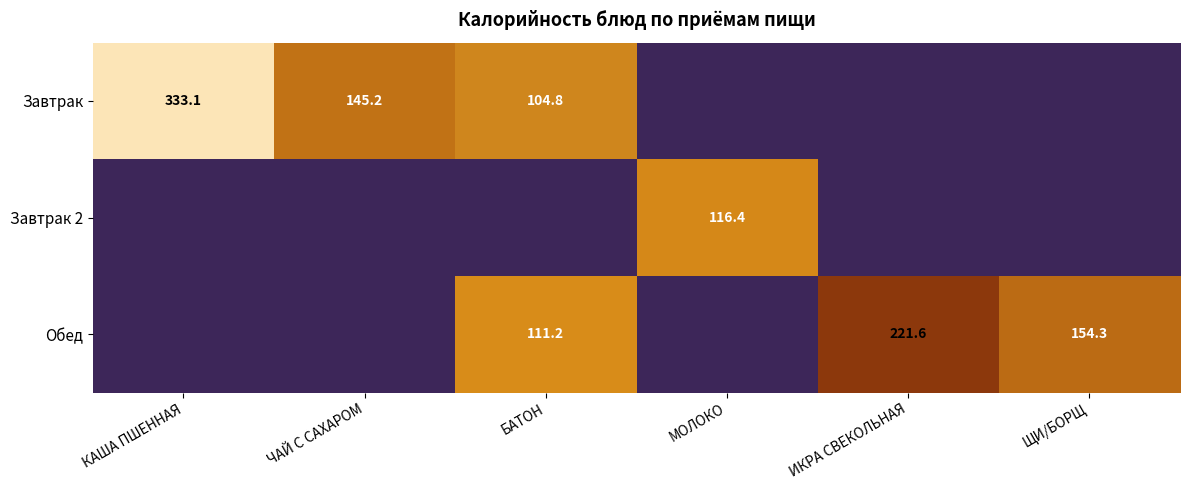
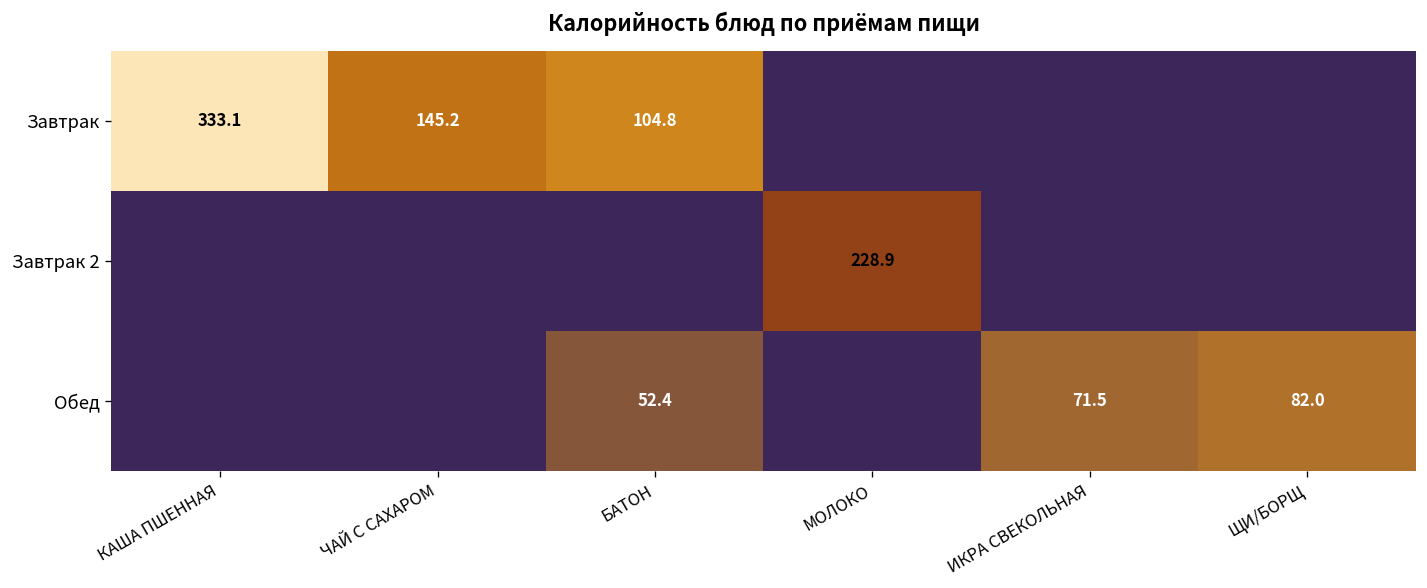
  {
    "Завтрак": {
      "КАША ПШЕННАЯ": 333.1,
      "ЧАЙ С САХАРОМ": 145.2,
      "БАТОН": 104.8
    },
    "Завтрак 2": {
-     "МОЛОКО": 116.4
+     "МОЛОКО": 228.9
    },
    "Обед": {
-     "БАТОН": 111.2,
-     "ИКРА СВЕКОЛЬНАЯ": 221.6,
-     "ЩИ/БОРЩ": 154.3
+     "БАТОН": 52.4,
+     "ИКРА СВЕКОЛЬНАЯ": 71.5,
+     "ЩИ/БОРЩ": 82.0
    }
  }
